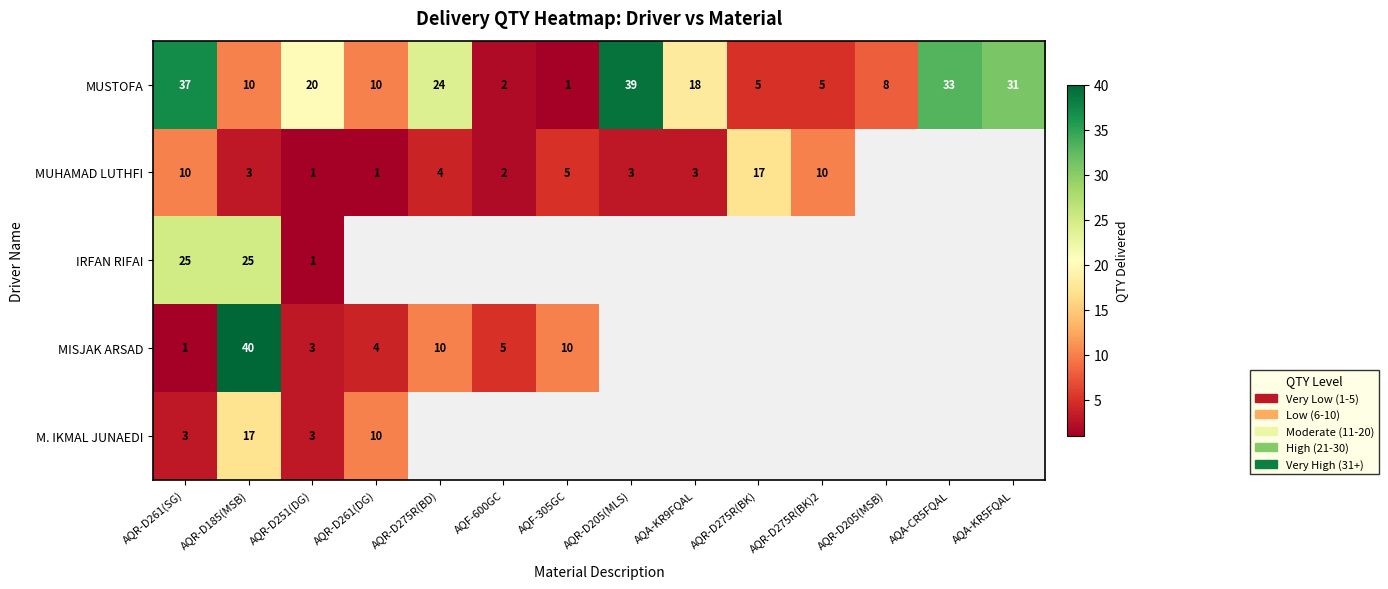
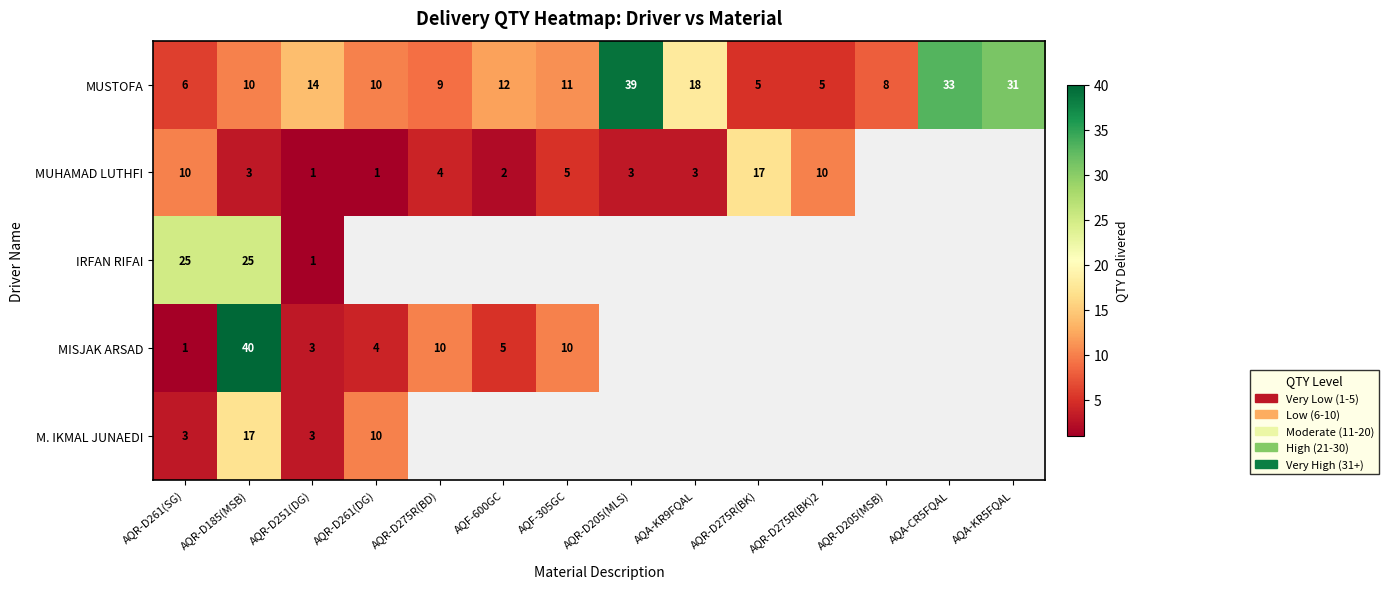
  {
    "MUSTOFA": {
-     "AQR-D261(SG)": 37,
+     "AQR-D261(SG)": 6,
      "AQR-D185(MSB)": 10,
-     "AQR-D251(DG)": 20,
+     "AQR-D251(DG)": 14,
      "AQR-D261(DG)": 10,
-     "AQR-D275R(BD)": 24,
-     "AQF-600GC": 2,
-     "AQF-305GC": 1,
+     "AQR-D275R(BD)": 9,
+     "AQF-600GC": 12,
+     "AQF-305GC": 11,
      "AQR-D205(MLS)": 39,
      "AQA-KR9FQAL": 18,
      "AQR-D275R(BK)": 5,
      "AQR-D275R(BK)2": 5,
      "AQR-D205(MSB)": 8,
      "AQA-CR5FQAL": 33,
      "AQA-KR5FQAL": 31
    },
    "MUHAMAD LUTHFI": {
      "AQR-D261(SG)": 10,
      "AQR-D185(MSB)": 3,
      "AQR-D251(DG)": 1,
      "AQR-D261(DG)": 1,
      "AQR-D275R(BD)": 4,
      "AQF-600GC": 2,
      "AQF-305GC": 5,
      "AQR-D205(MLS)": 3,
      "AQA-KR9FQAL": 3,
      "AQR-D275R(BK)": 17,
      "AQR-D275R(BK)2": 10
    },
    "IRFAN RIFAI": {
      "AQR-D261(SG)": 25,
      "AQR-D185(MSB)": 25,
      "AQR-D251(DG)": 1
    },
    "MISJAK ARSAD": {
      "AQR-D261(SG)": 1,
      "AQR-D185(MSB)": 40,
      "AQR-D251(DG)": 3,
      "AQR-D261(DG)": 4,
      "AQR-D275R(BD)": 10,
      "AQF-600GC": 5,
      "AQF-305GC": 10
    },
    "M. IKMAL JUNAEDI": {
      "AQR-D261(SG)": 3,
      "AQR-D185(MSB)": 17,
      "AQR-D251(DG)": 3,
      "AQR-D261(DG)": 10
    }
  }
